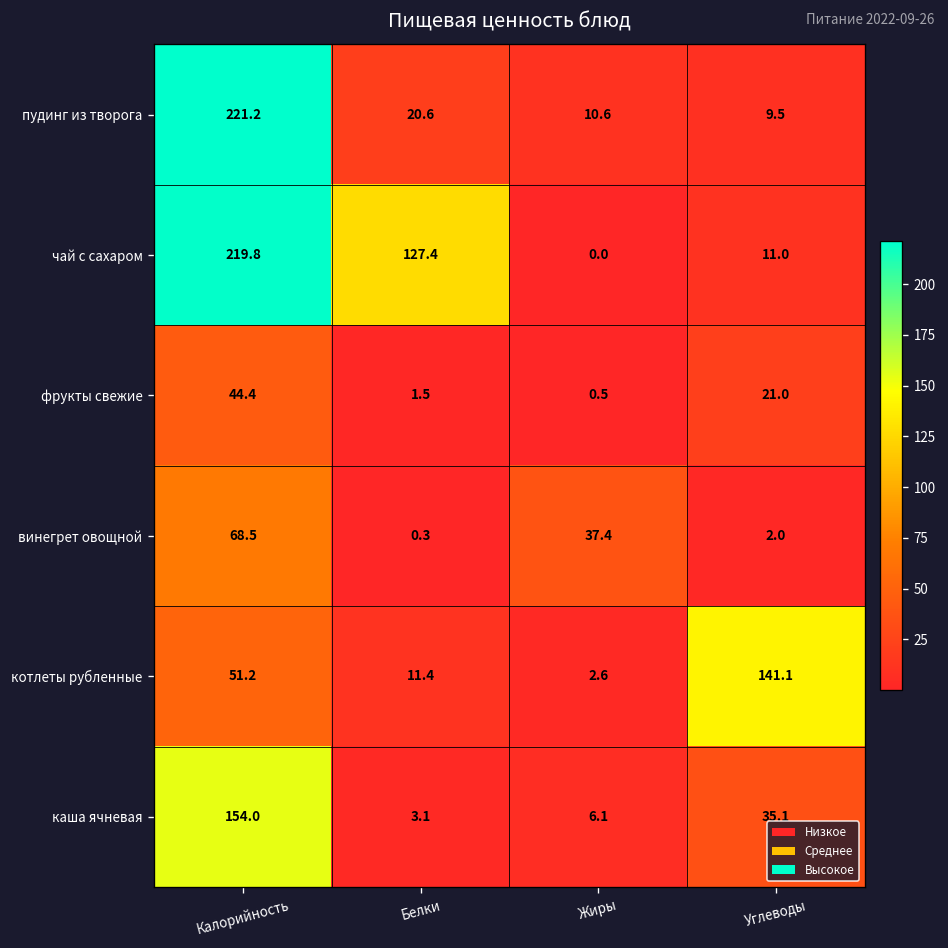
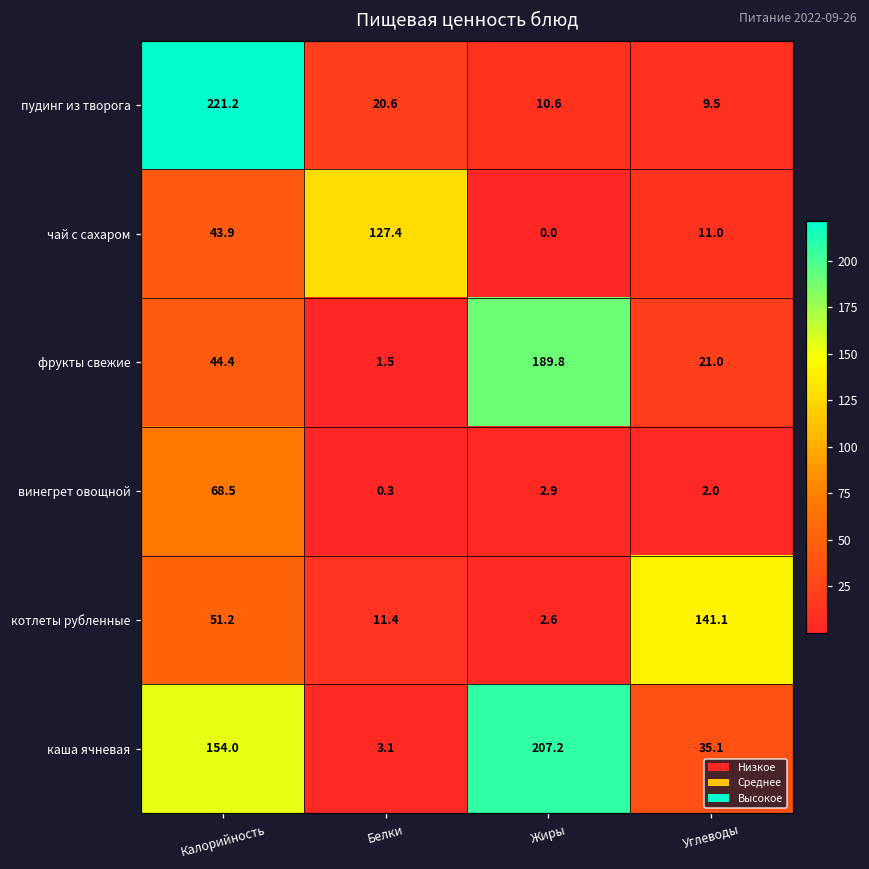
  {
    "пудинг из творога": {
      "Калорийность": 221.2,
      "Белки": 20.6,
      "Жиры": 10.6,
      "Углеводы": 9.5
    },
    "чай с сахаром": {
-     "Калорийность": 219.8,
+     "Калорийность": 43.9,
      "Белки": 127.4,
      "Жиры": 0.0,
      "Углеводы": 11.0
    },
    "фрукты свежие": {
      "Калорийность": 44.4,
      "Белки": 1.5,
-     "Жиры": 0.5,
+     "Жиры": 189.8,
      "Углеводы": 21.0
    },
    "винегрет овощной": {
      "Калорийность": 68.5,
      "Белки": 0.3,
-     "Жиры": 37.4,
+     "Жиры": 2.9,
      "Углеводы": 2.0
    },
    "котлеты рубленные": {
      "Калорийность": 51.2,
      "Белки": 11.4,
      "Жиры": 2.6,
      "Углеводы": 141.1
    },
    "каша ячневая": {
      "Калорийность": 154.0,
      "Белки": 3.1,
-     "Жиры": 6.1
+     "Жиры": 207.2
    }
  }
